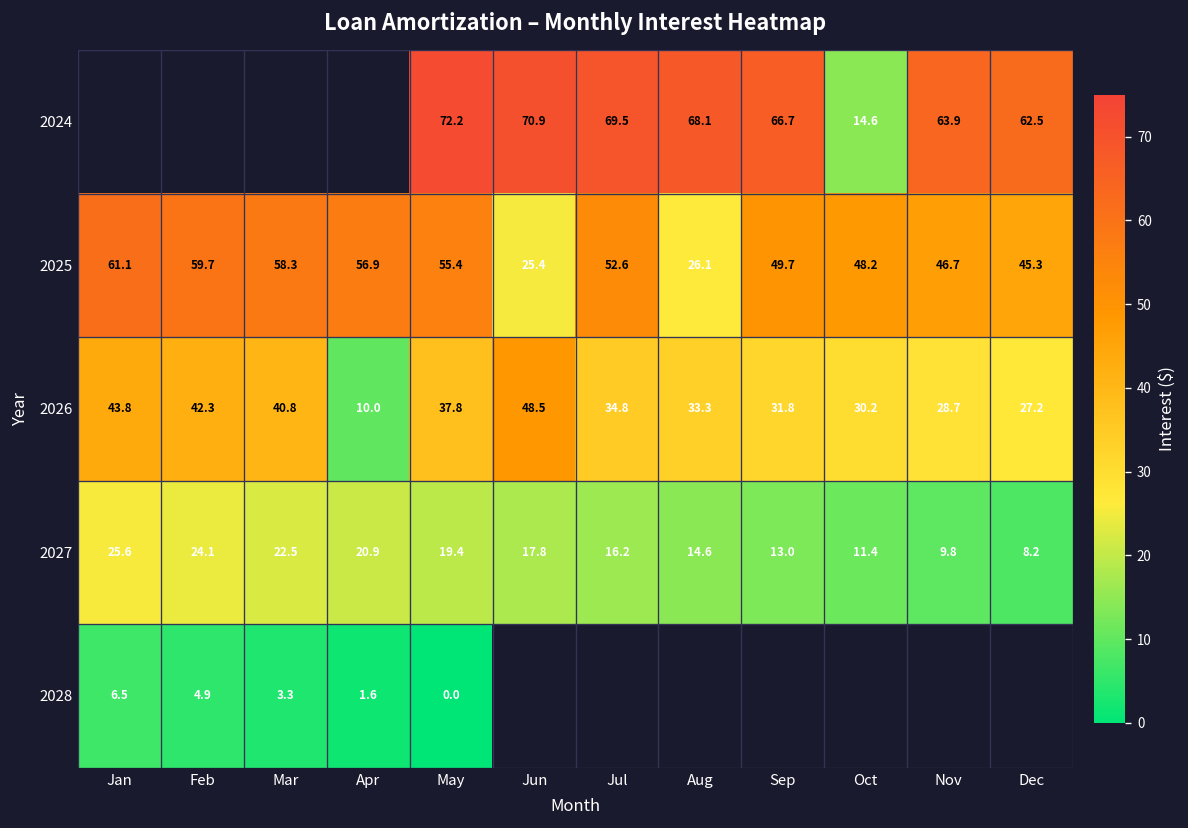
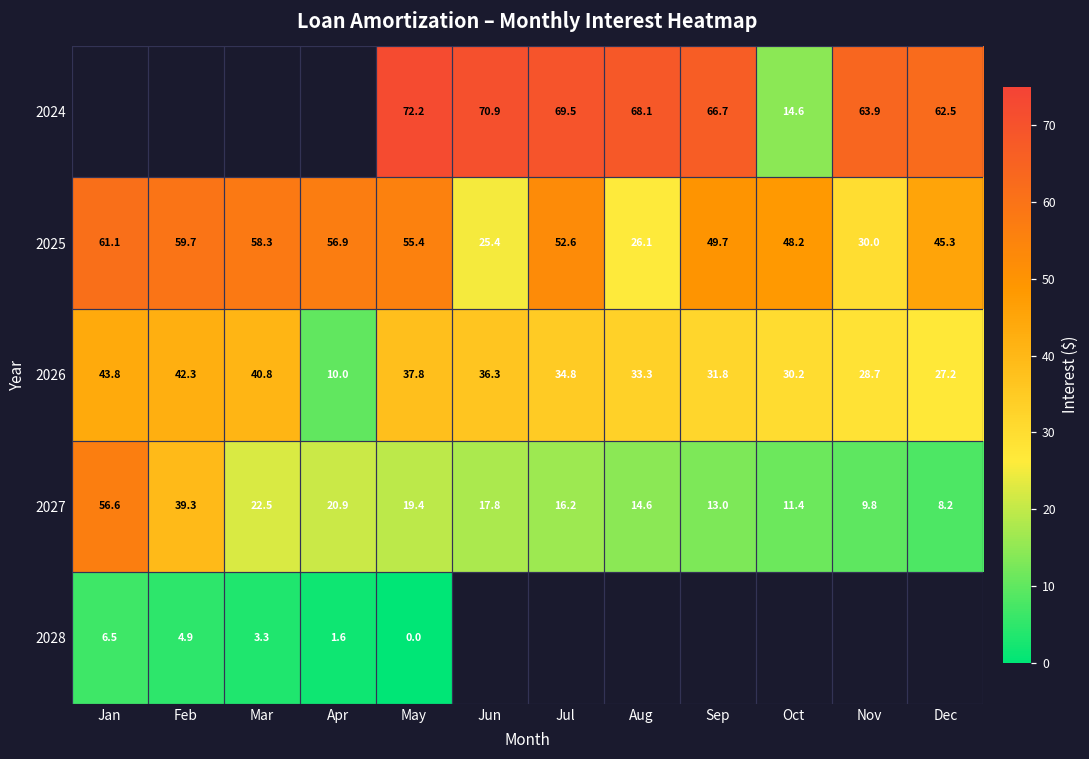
  {
    "2024": {
      "May": 72.2,
      "Jun": 70.9,
      "Jul": 69.5,
      "Aug": 68.1,
      "Sep": 66.7,
      "Oct": 14.6,
      "Nov": 63.9,
      "Dec": 62.5
    },
    "2025": {
      "Jan": 61.1,
      "Feb": 59.7,
      "Mar": 58.3,
      "Apr": 56.9,
      "May": 55.4,
      "Jun": 25.4,
      "Jul": 52.6,
      "Aug": 26.1,
      "Sep": 49.7,
      "Oct": 48.2,
-     "Nov": 46.7,
+     "Nov": 30.0,
      "Dec": 45.3
    },
    "2026": {
      "Jan": 43.8,
      "Feb": 42.3,
      "Mar": 40.8,
      "Apr": 10.0,
      "May": 37.8,
-     "Jun": 48.5,
+     "Jun": 36.3,
      "Jul": 34.8,
      "Aug": 33.3,
      "Sep": 31.8,
      "Oct": 30.2,
      "Nov": 28.7,
      "Dec": 27.2
    },
    "2027": {
-     "Jan": 25.6,
-     "Feb": 24.1,
+     "Jan": 56.6,
+     "Feb": 39.3,
      "Mar": 22.5,
      "Apr": 20.9,
      "May": 19.4,
      "Jun": 17.8,
      "Jul": 16.2,
      "Aug": 14.6,
      "Sep": 13.0,
      "Oct": 11.4,
      "Nov": 9.8,
      "Dec": 8.2
    },
    "2028": {
      "Jan": 6.5,
      "Feb": 4.9,
      "Mar": 3.3,
      "Apr": 1.6,
      "May": 0.0
    }
  }
